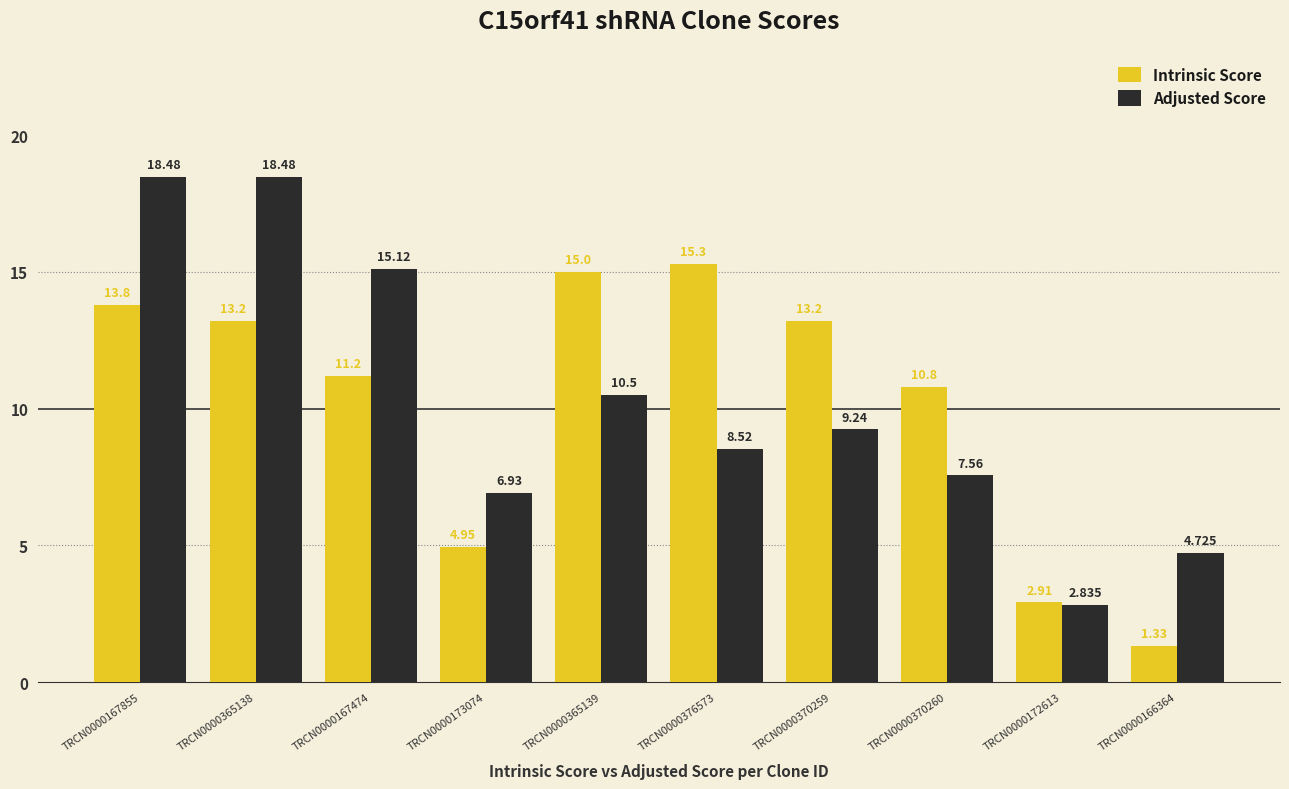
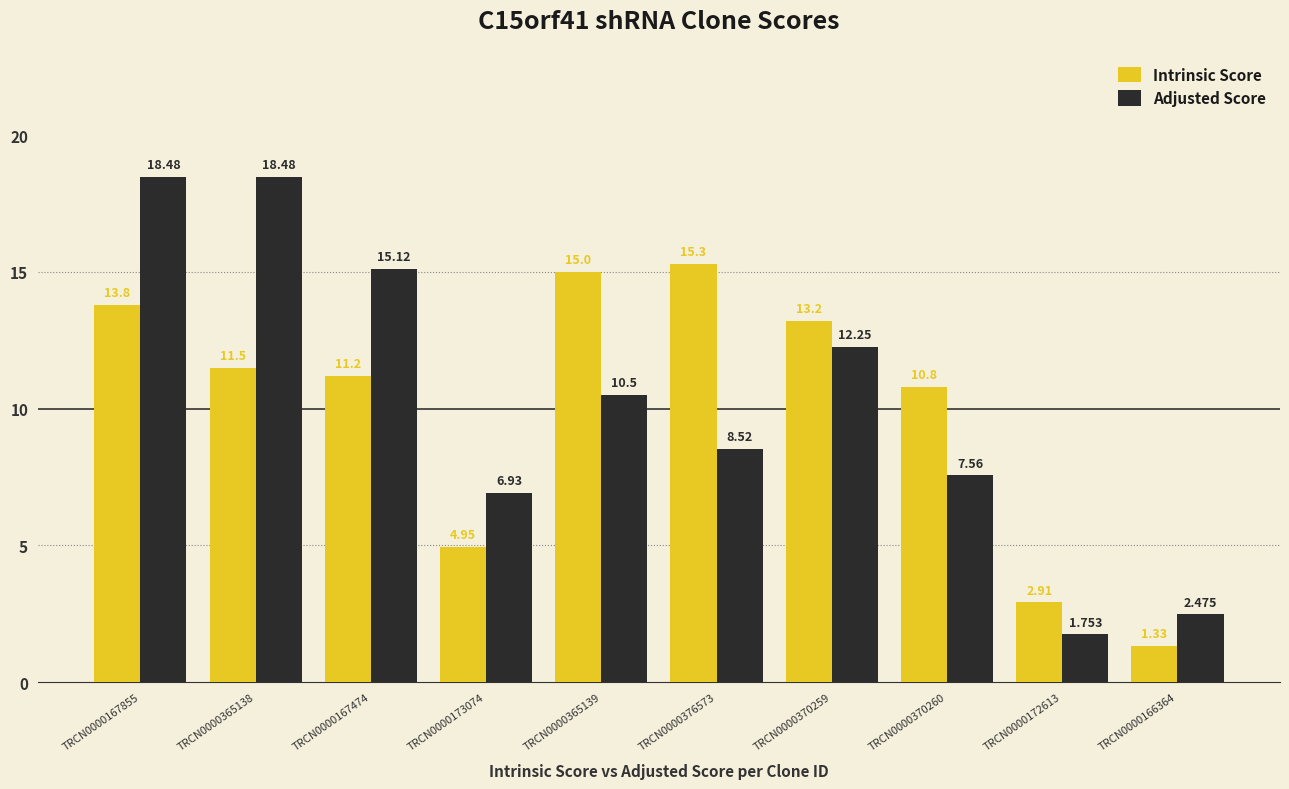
  {
    "Intrinsic Score": {
      "TRCN0000167855": 13.8,
-     "TRCN0000365138": 13.2,
+     "TRCN0000365138": 11.5,
      "TRCN0000167474": 11.2,
      "TRCN0000173074": 4.95,
      "TRCN0000365139": 15.0,
      "TRCN0000376573": 15.3,
      "TRCN0000370259": 13.2,
      "TRCN0000370260": 10.8,
      "TRCN0000172613": 2.91,
      "TRCN0000166364": 1.33
    },
    "Adjusted Score": {
      "TRCN0000167855": 18.48,
      "TRCN0000365138": 18.48,
      "TRCN0000167474": 15.12,
      "TRCN0000173074": 6.93,
      "TRCN0000365139": 10.5,
      "TRCN0000376573": 8.52,
-     "TRCN0000370259": 9.24,
+     "TRCN0000370259": 12.25,
      "TRCN0000370260": 7.56,
-     "TRCN0000172613": 2.835,
-     "TRCN0000166364": 4.725
+     "TRCN0000172613": 1.753,
+     "TRCN0000166364": 2.475
    }
  }
